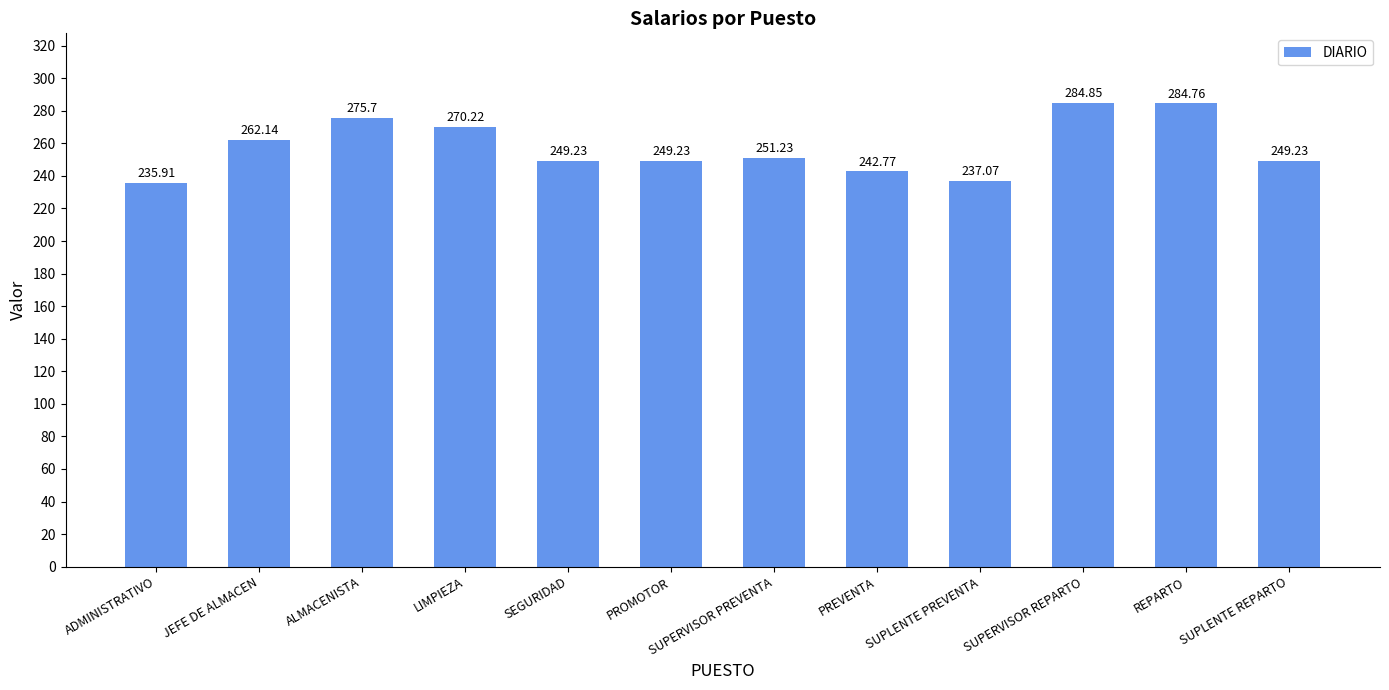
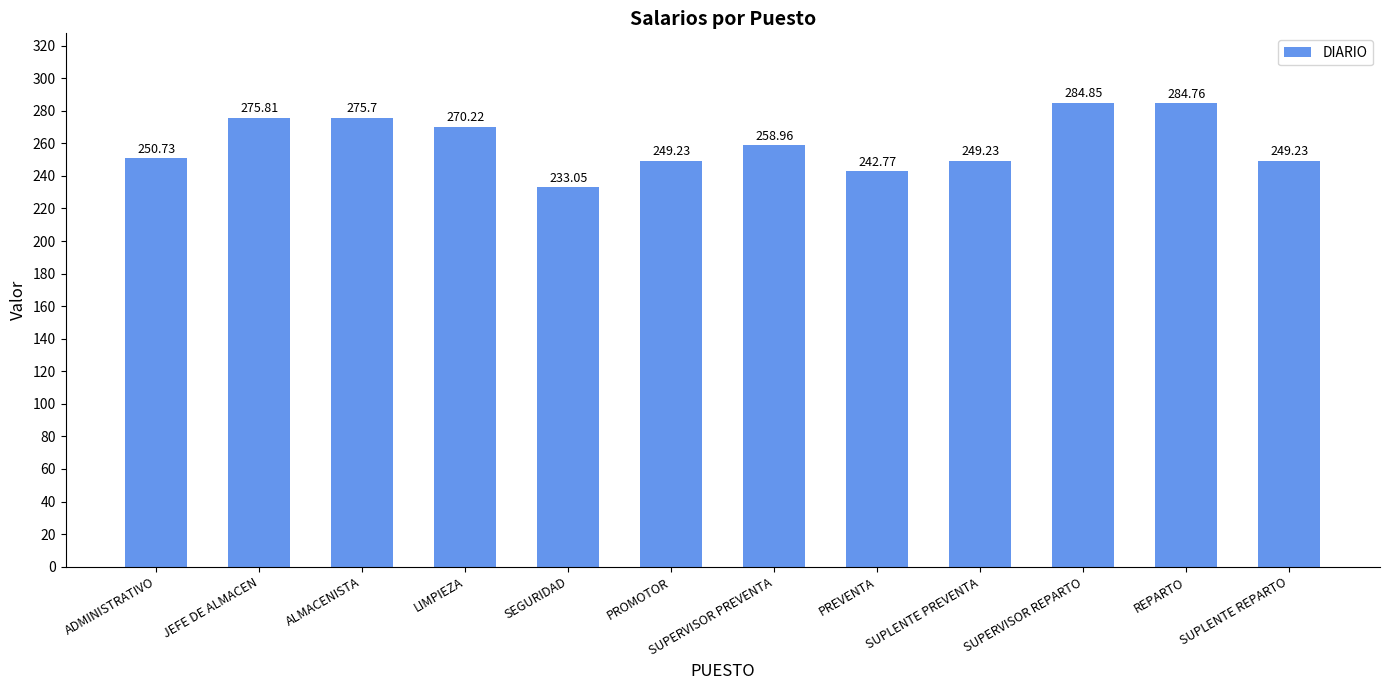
  {
-   "ADMINISTRATIVO": 235.91,
-   "JEFE DE ALMACEN": 262.14,
+   "ADMINISTRATIVO": 250.73,
+   "JEFE DE ALMACEN": 275.81,
    "ALMACENISTA": 275.7,
    "LIMPIEZA": 270.22,
-   "SEGURIDAD": 249.23,
+   "SEGURIDAD": 233.05,
    "PROMOTOR": 249.23,
-   "SUPERVISOR PREVENTA": 251.23,
+   "SUPERVISOR PREVENTA": 258.96,
    "PREVENTA": 242.77,
-   "SUPLENTE PREVENTA": 237.07,
+   "SUPLENTE PREVENTA": 249.23,
    "SUPERVISOR REPARTO": 284.85,
    "REPARTO": 284.76,
    "SUPLENTE REPARTO": 249.23
  }
